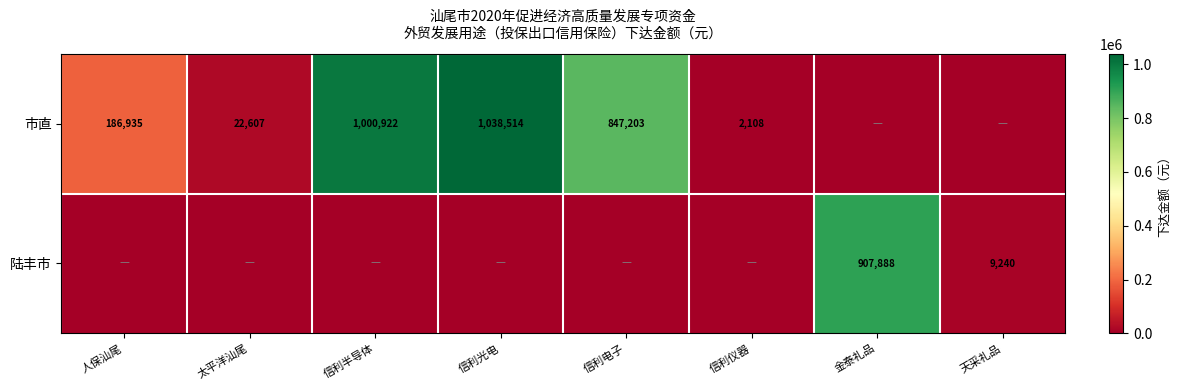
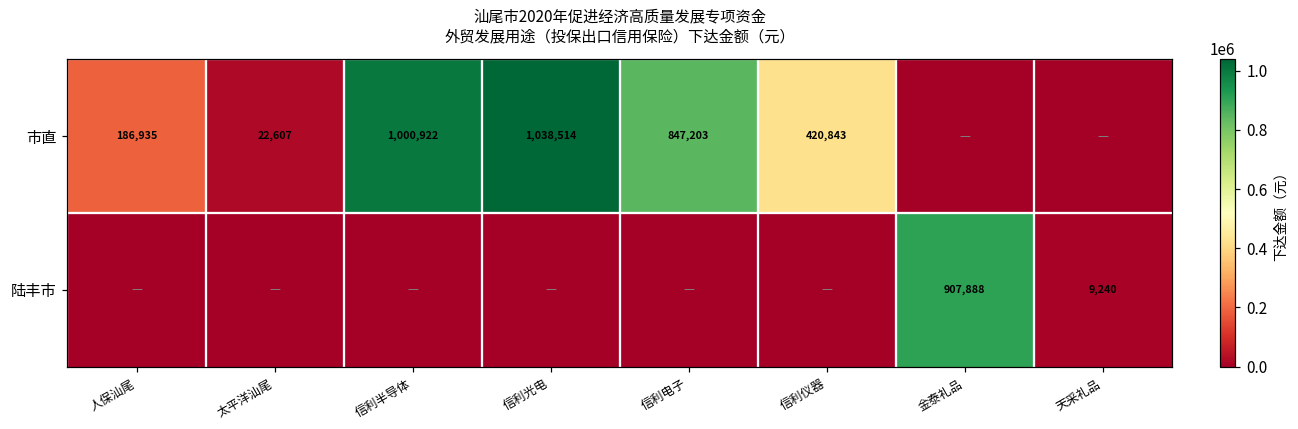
  {
    "市直": {
      "人保汕尾": "186,935",
      "太平洋汕尾": "22,607",
      "信利半导体": "1,000,922",
      "信利光电": "1,038,514",
      "信利电子": "847,203",
-     "信利仪器": "2,108"
+     "信利仪器": "420,843"
    },
    "陆丰市": {
      "金泰礼品": "907,888",
      "天采礼品": "9,240"
    }
  }
